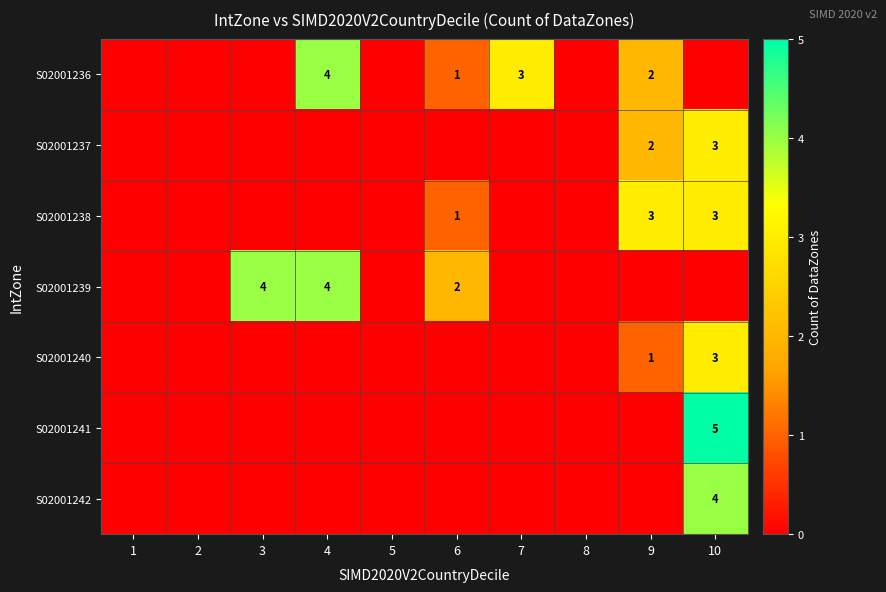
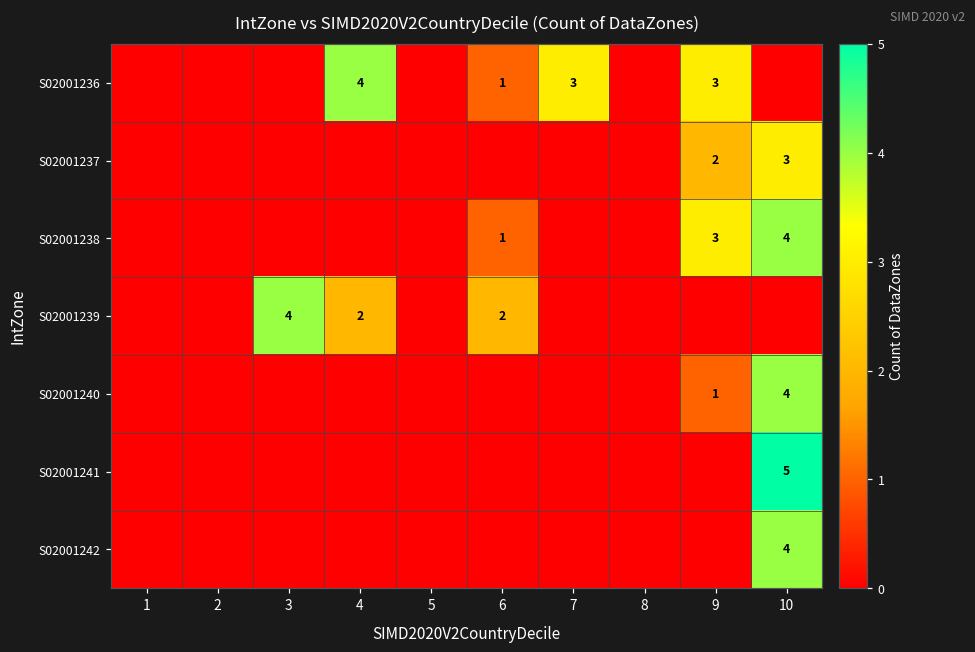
  {
    "S02001236": {
      "4": 4,
      "6": 1,
      "7": 3,
-     "9": 2
+     "9": 3
    },
    "S02001237": {
      "9": 2,
      "10": 3
    },
    "S02001238": {
      "6": 1,
      "9": 3,
-     "10": 3
+     "10": 4
    },
    "S02001239": {
      "3": 4,
-     "4": 4,
+     "4": 2,
      "6": 2
    },
    "S02001240": {
      "9": 1,
-     "10": 3
+     "10": 4
    },
    "S02001241": {
      "10": 5
    },
    "S02001242": {
      "10": 4
    }
  }
